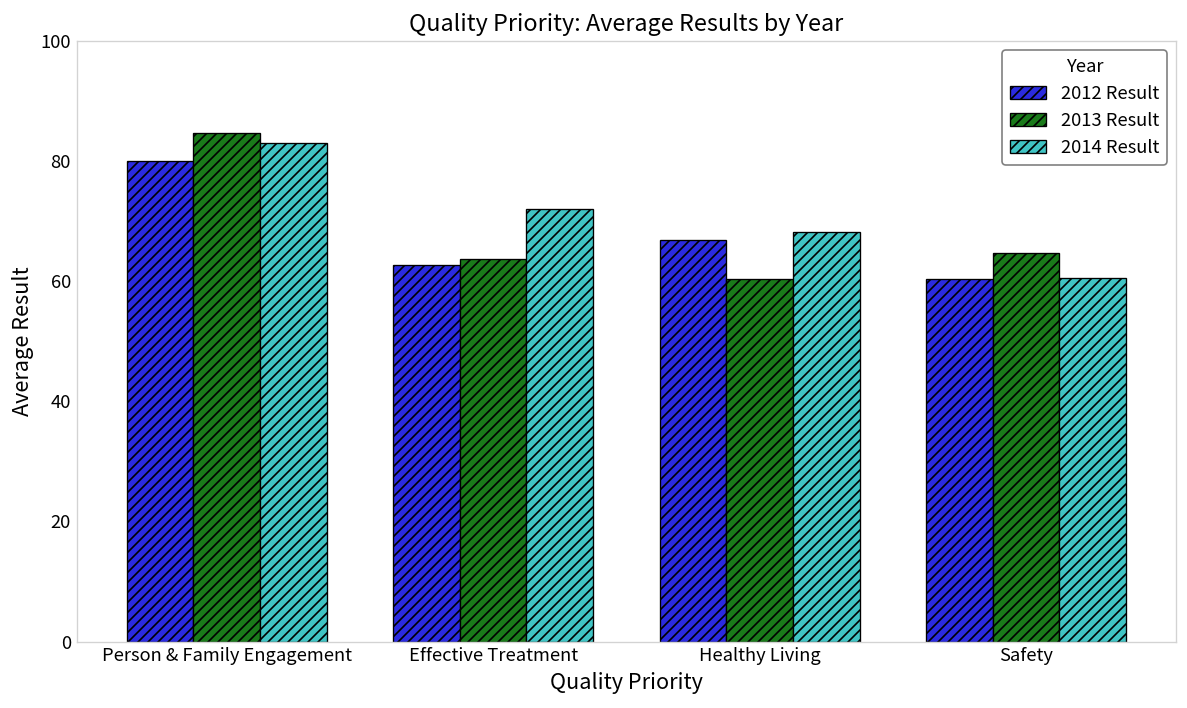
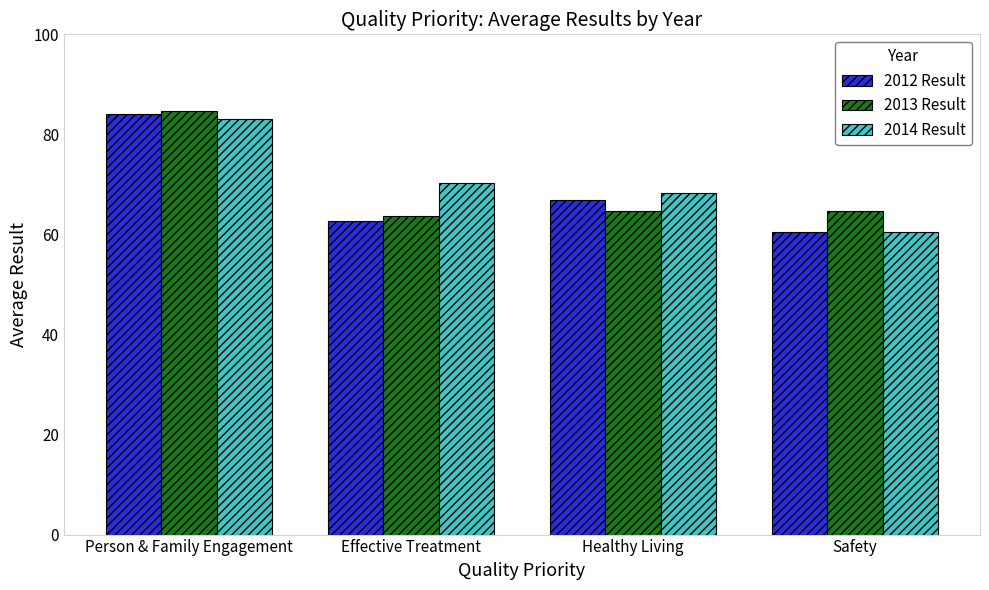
  {
    "2012 Result": {
-     "Person & Family Engagement": 80,
+     "Person & Family Engagement": 84,
      "Effective Treatment": 63,
      "Healthy Living": 67,
      "Safety": 60
    },
    "2013 Result": {
      "Person & Family Engagement": 85,
      "Effective Treatment": 64,
-     "Healthy Living": 60,
+     "Healthy Living": 65,
      "Safety": 65
    },
    "2014 Result": {
      "Person & Family Engagement": 83,
-     "Effective Treatment": 72,
+     "Effective Treatment": 70,
      "Healthy Living": 68,
      "Safety": 61
    }
  }
